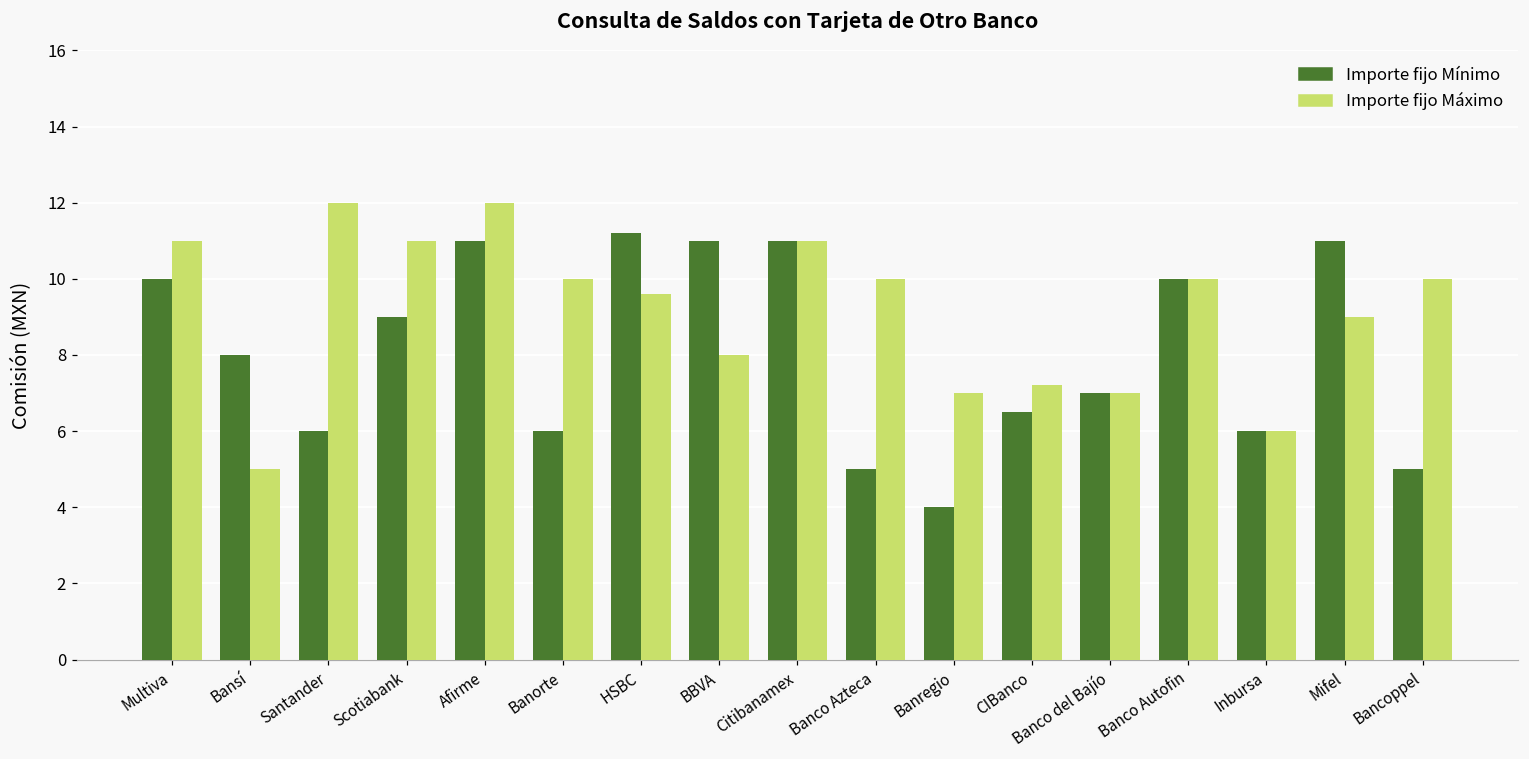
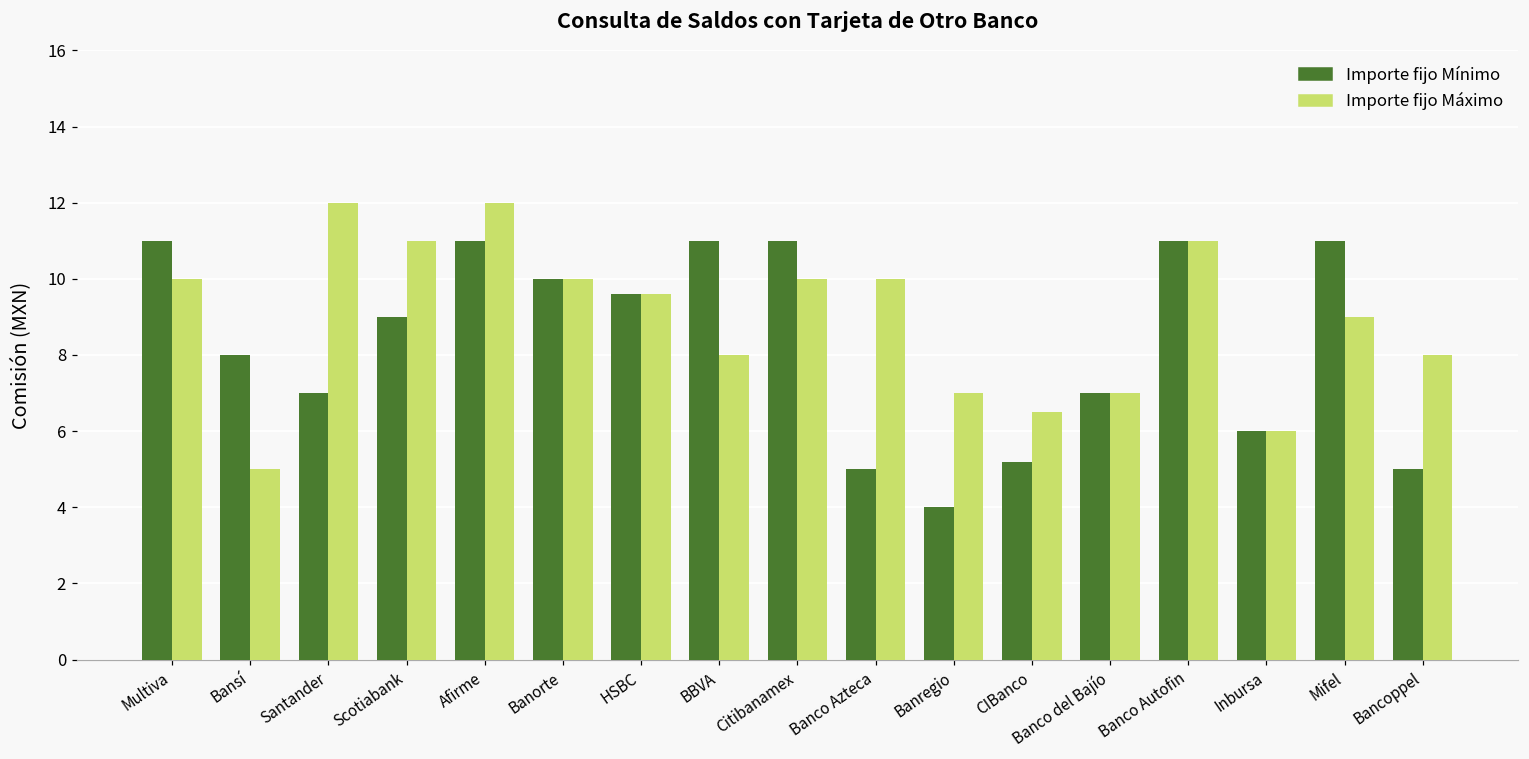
  {
    "Importe fijo Mínimo": {
-     "Multiva": 10,
+     "Multiva": 11,
      "Bansí": 8.0,
-     "Santander": 6,
+     "Santander": 7,
      "Scotiabank": 9.0,
      "Afirme": 11.0,
-     "Banorte": 6,
-     "HSBC": 11.2,
+     "Banorte": 10,
+     "HSBC": 9.6,
      "BBVA": 11.0,
      "Citibanamex": 11.0,
      "Banco Azteca": 5.0,
      "Banregio": 4.0,
-     "CIBanco": 6.5,
+     "CIBanco": 5.2,
      "Banco del Bajío": 7.0,
-     "Banco Autofin": 10,
+     "Banco Autofin": 11,
      "Inbursa": 6.0,
      "Mifel": 11.0,
      "Bancoppel": 5.0
    },
    "Importe fijo Máximo": {
-     "Multiva": 11,
+     "Multiva": 10,
      "Bansí": 5.0,
      "Santander": 12.0,
      "Scotiabank": 11.0,
      "Afirme": 12.0,
      "Banorte": 10.0,
      "HSBC": 9.6,
      "BBVA": 8.0,
-     "Citibanamex": 11,
+     "Citibanamex": 10,
      "Banco Azteca": 10.0,
      "Banregio": 7.0,
-     "CIBanco": 7.2,
+     "CIBanco": 6.5,
      "Banco del Bajío": 7.0,
-     "Banco Autofin": 10,
+     "Banco Autofin": 11,
      "Inbursa": 6.0,
      "Mifel": 9.0,
-     "Bancoppel": 10
+     "Bancoppel": 8
    }
  }
